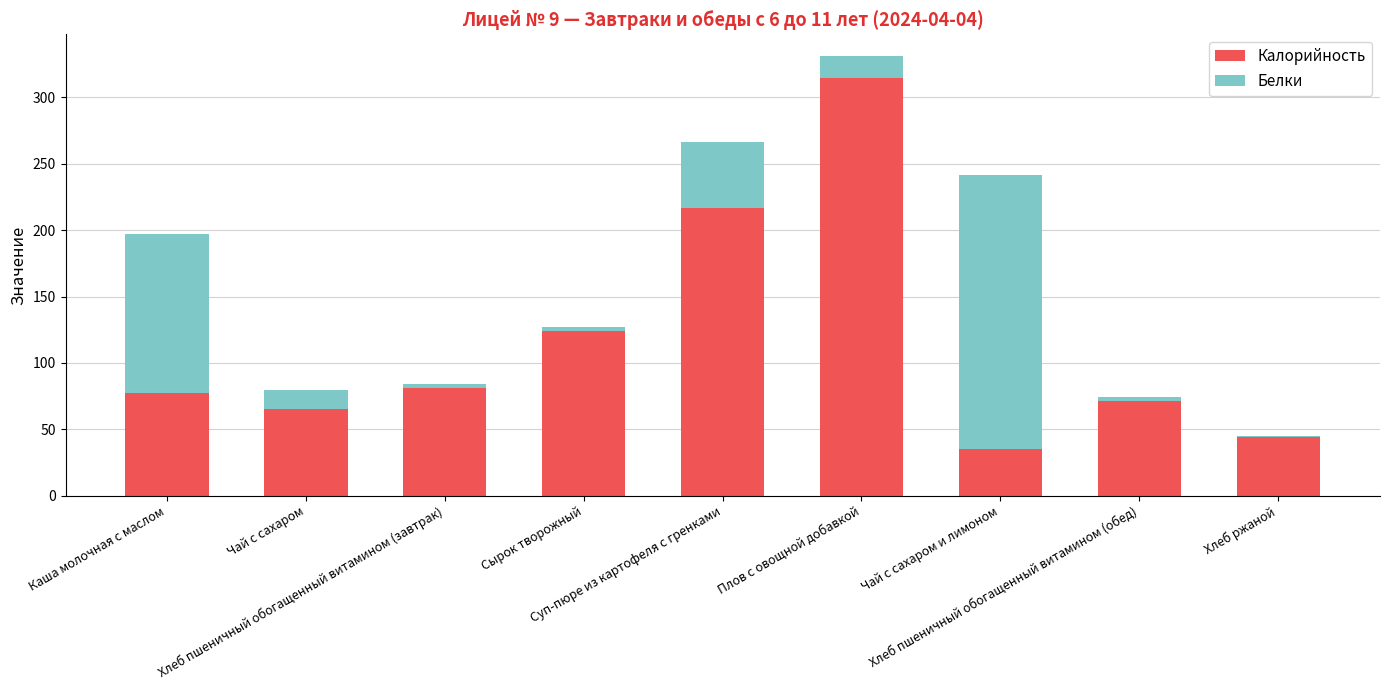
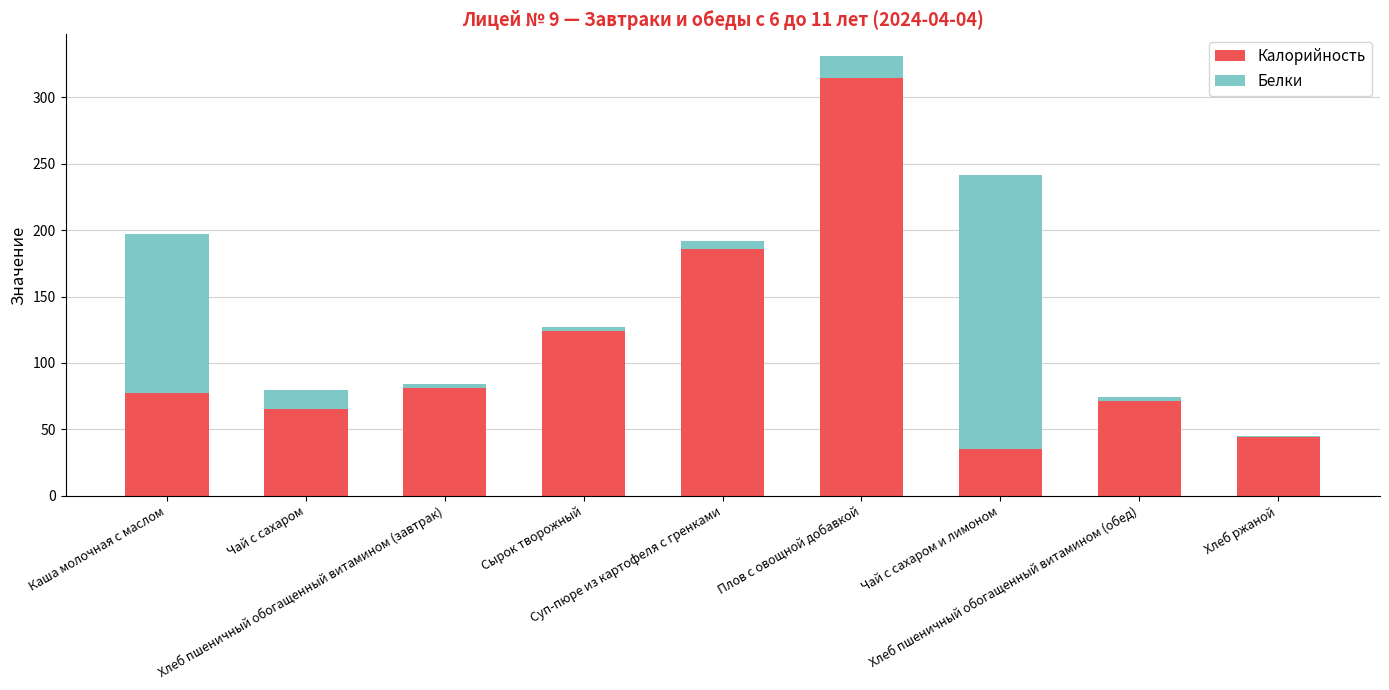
  {
    "Калорийность": {
      "Каша молочная с маслом": 77,
      "Чай с сахаром": 65,
      "Хлеб пшеничный обогащенный витамином (завтрак)": 81,
      "Сырок творожный": 124,
-     "Суп-пюре из картофеля с гренками": 216,
+     "Суп-пюре из картофеля с гренками": 186,
      "Плов с овощной добавкой": 315,
      "Чай с сахаром и лимоном": 35,
      "Хлеб пшеничный обогащенный витамином (обед)": 71,
      "Хлеб ржаной": 44
    },
    "Белки": {
      "Каша молочная с маслом": 120,
      "Чай с сахаром": 14,
      "Хлеб пшеничный обогащенный витамином (завтрак)": 3,
      "Сырок творожный": 3,
-     "Суп-пюре из картофеля с гренками": 50,
+     "Суп-пюре из картофеля с гренками": 6,
      "Плов с овощной добавкой": 16,
      "Чай с сахаром и лимоном": 206,
      "Хлеб пшеничный обогащенный витамином (обед)": 3
    }
  }
